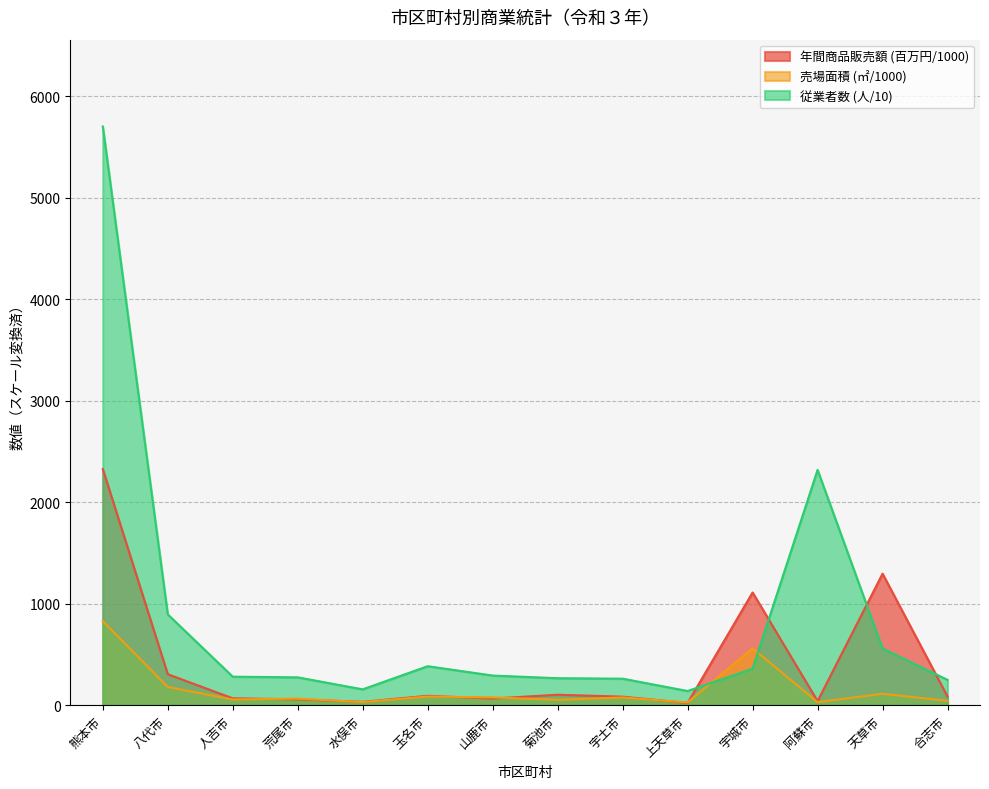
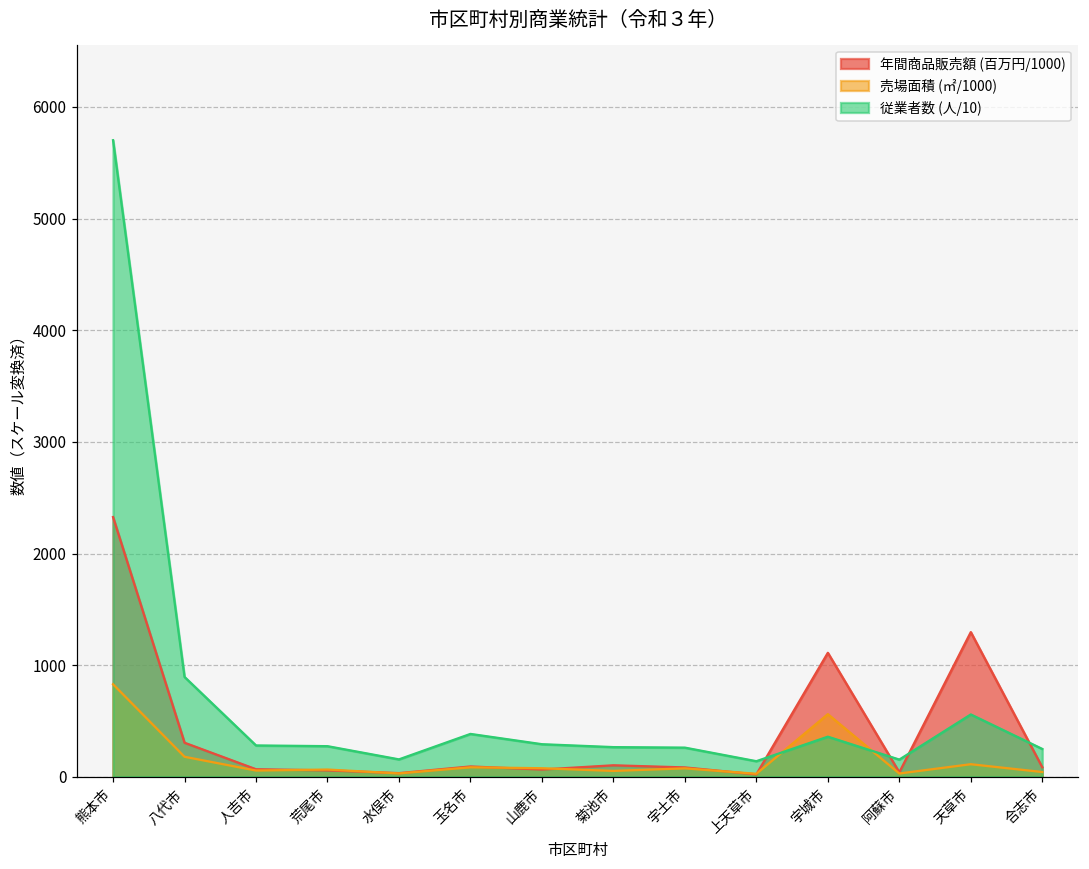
  {
    "年間商品販売額 (百万円/1000)": {
      "熊本市": 2330,
      "八代市": 310,
      "菊池市": 100,
      "宇城市": 1110,
      "天草市": 1300,
      "合志市": 90
    },
    "売場面積 (㎡/1000)": {
      "熊本市": 830,
      "八代市": 180,
      "菊池市": 50,
      "宇城市": 560,
      "天草市": 110,
      "合志市": 40
    },
    "従業者数 (人/10)": {
      "熊本市": 5700,
      "八代市": 890,
      "人吉市": 280,
      "荒尾市": 270,
      "水俣市": 160,
      "玉名市": 380,
      "山鹿市": 290,
      "菊池市": 270,
      "宇土市": 260,
      "上天草市": 140,
      "宇城市": 360,
-     "阿蘇市": 2320,
+     "阿蘇市": 150,
      "天草市": 560,
      "合志市": 250
    }
  }
